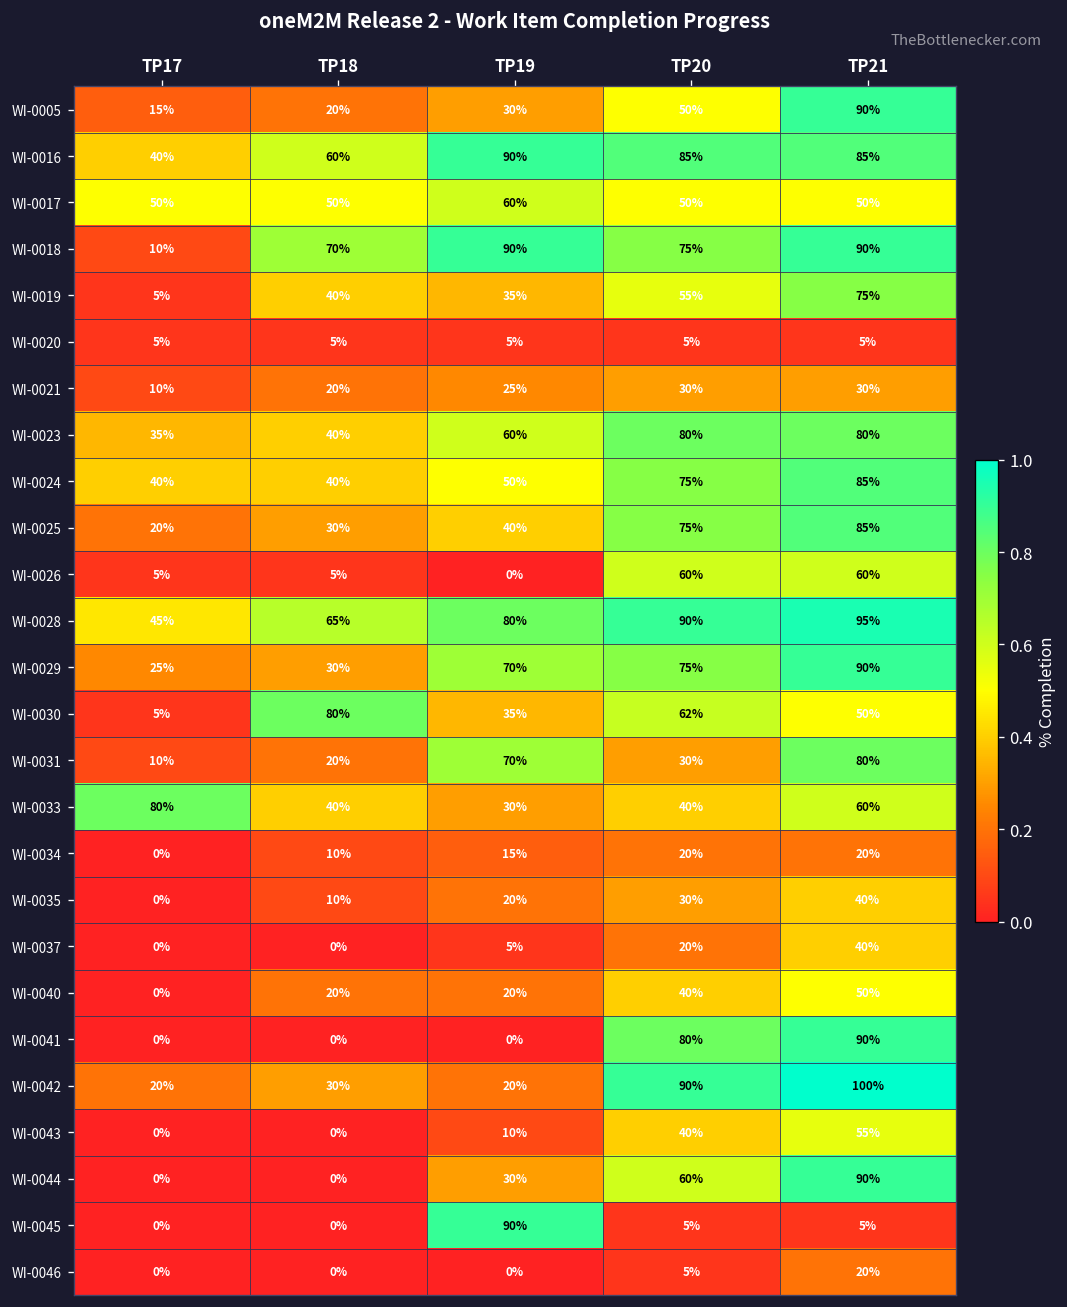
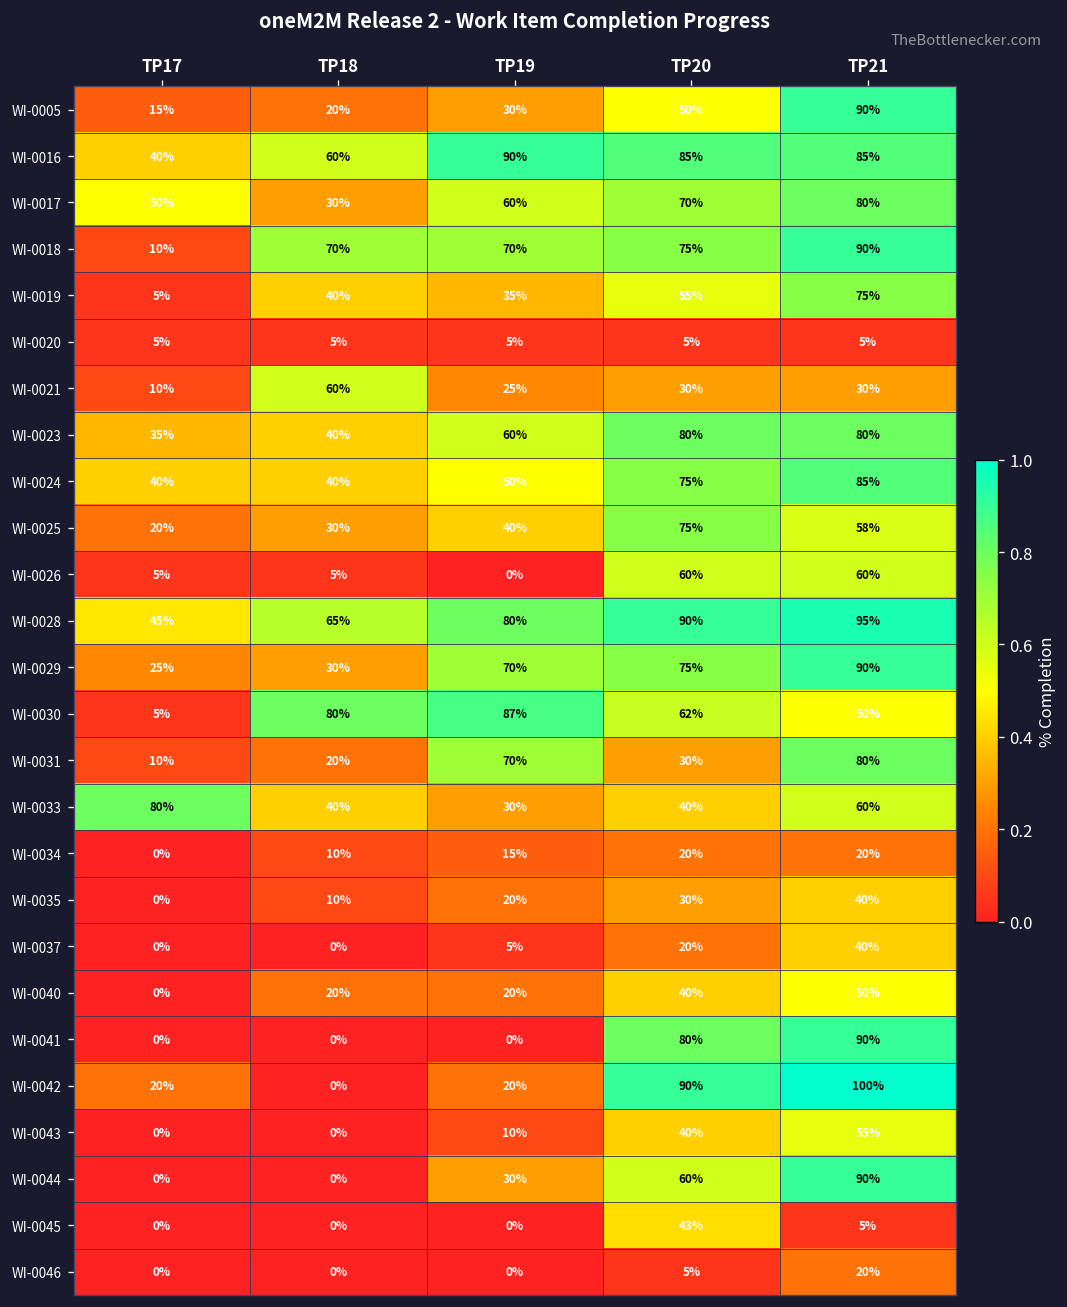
  {
    "WI-0005": {
      "TP17": "15%",
      "TP18": "20%",
      "TP19": "30%",
      "TP20": "50%",
      "TP21": "90%"
    },
    "WI-0016": {
      "TP17": "40%",
      "TP18": "60%",
      "TP19": "90%",
      "TP20": "85%",
      "TP21": "85%"
    },
    "WI-0017": {
      "TP17": "50%",
-     "TP18": "50%",
+     "TP18": "30%",
      "TP19": "60%",
-     "TP20": "50%",
-     "TP21": "50%"
+     "TP20": "70%",
+     "TP21": "80%"
    },
    "WI-0018": {
      "TP17": "10%",
      "TP18": "70%",
-     "TP19": "90%",
+     "TP19": "70%",
      "TP20": "75%",
      "TP21": "90%"
    },
    "WI-0019": {
      "TP17": "5%",
      "TP18": "40%",
      "TP19": "35%",
      "TP20": "55%",
      "TP21": "75%"
    },
    "WI-0020": {
      "TP17": "5%",
      "TP18": "5%",
      "TP19": "5%",
      "TP20": "5%",
      "TP21": "5%"
    },
    "WI-0021": {
      "TP17": "10%",
-     "TP18": "20%",
+     "TP18": "60%",
      "TP19": "25%",
      "TP20": "30%",
      "TP21": "30%"
    },
    "WI-0023": {
      "TP17": "35%",
      "TP18": "40%",
      "TP19": "60%",
      "TP20": "80%",
      "TP21": "80%"
    },
    "WI-0024": {
      "TP17": "40%",
      "TP18": "40%",
      "TP19": "50%",
      "TP20": "75%",
      "TP21": "85%"
    },
    "WI-0025": {
      "TP17": "20%",
      "TP18": "30%",
      "TP19": "40%",
      "TP20": "75%",
-     "TP21": "85%"
+     "TP21": "58%"
    },
    "WI-0026": {
      "TP17": "5%",
      "TP18": "5%",
      "TP19": "0%",
      "TP20": "60%",
      "TP21": "60%"
    },
    "WI-0028": {
      "TP17": "45%",
      "TP18": "65%",
      "TP19": "80%",
      "TP20": "90%",
      "TP21": "95%"
    },
    "WI-0029": {
      "TP17": "25%",
      "TP18": "30%",
      "TP19": "70%",
      "TP20": "75%",
      "TP21": "90%"
    },
    "WI-0030": {
      "TP17": "5%",
      "TP18": "80%",
-     "TP19": "35%",
+     "TP19": "87%",
      "TP20": "62%",
      "TP21": "50%"
    },
    "WI-0031": {
      "TP17": "10%",
      "TP18": "20%",
      "TP19": "70%",
      "TP20": "30%",
      "TP21": "80%"
    },
    "WI-0033": {
      "TP17": "80%",
      "TP18": "40%",
      "TP19": "30%",
      "TP20": "40%",
      "TP21": "60%"
    },
    "WI-0034": {
      "TP17": "0%",
      "TP18": "10%",
      "TP19": "15%",
      "TP20": "20%",
      "TP21": "20%"
    },
    "WI-0035": {
      "TP17": "0%",
      "TP18": "10%",
      "TP19": "20%",
      "TP20": "30%",
      "TP21": "40%"
    },
    "WI-0037": {
      "TP17": "0%",
      "TP18": "0%",
      "TP19": "5%",
      "TP20": "20%",
      "TP21": "40%"
    },
    "WI-0040": {
      "TP17": "0%",
      "TP18": "20%",
      "TP19": "20%",
      "TP20": "40%",
      "TP21": "50%"
    },
    "WI-0041": {
      "TP17": "0%",
      "TP18": "0%",
      "TP19": "0%",
      "TP20": "80%",
      "TP21": "90%"
    },
    "WI-0042": {
      "TP17": "20%",
-     "TP18": "30%",
+     "TP18": "0%",
      "TP19": "20%",
      "TP20": "90%",
      "TP21": "100%"
    },
    "WI-0043": {
      "TP17": "0%",
      "TP18": "0%",
      "TP19": "10%",
      "TP20": "40%",
      "TP21": "55%"
    },
    "WI-0044": {
      "TP17": "0%",
      "TP18": "0%",
      "TP19": "30%",
      "TP20": "60%",
      "TP21": "90%"
    },
    "WI-0045": {
      "TP17": "0%",
      "TP18": "0%",
-     "TP19": "90%",
-     "TP20": "5%",
+     "TP19": "0%",
+     "TP20": "43%",
      "TP21": "5%"
    },
    "WI-0046": {
      "TP17": "0%",
      "TP18": "0%",
      "TP19": "0%",
      "TP20": "5%",
      "TP21": "20%"
    }
  }
